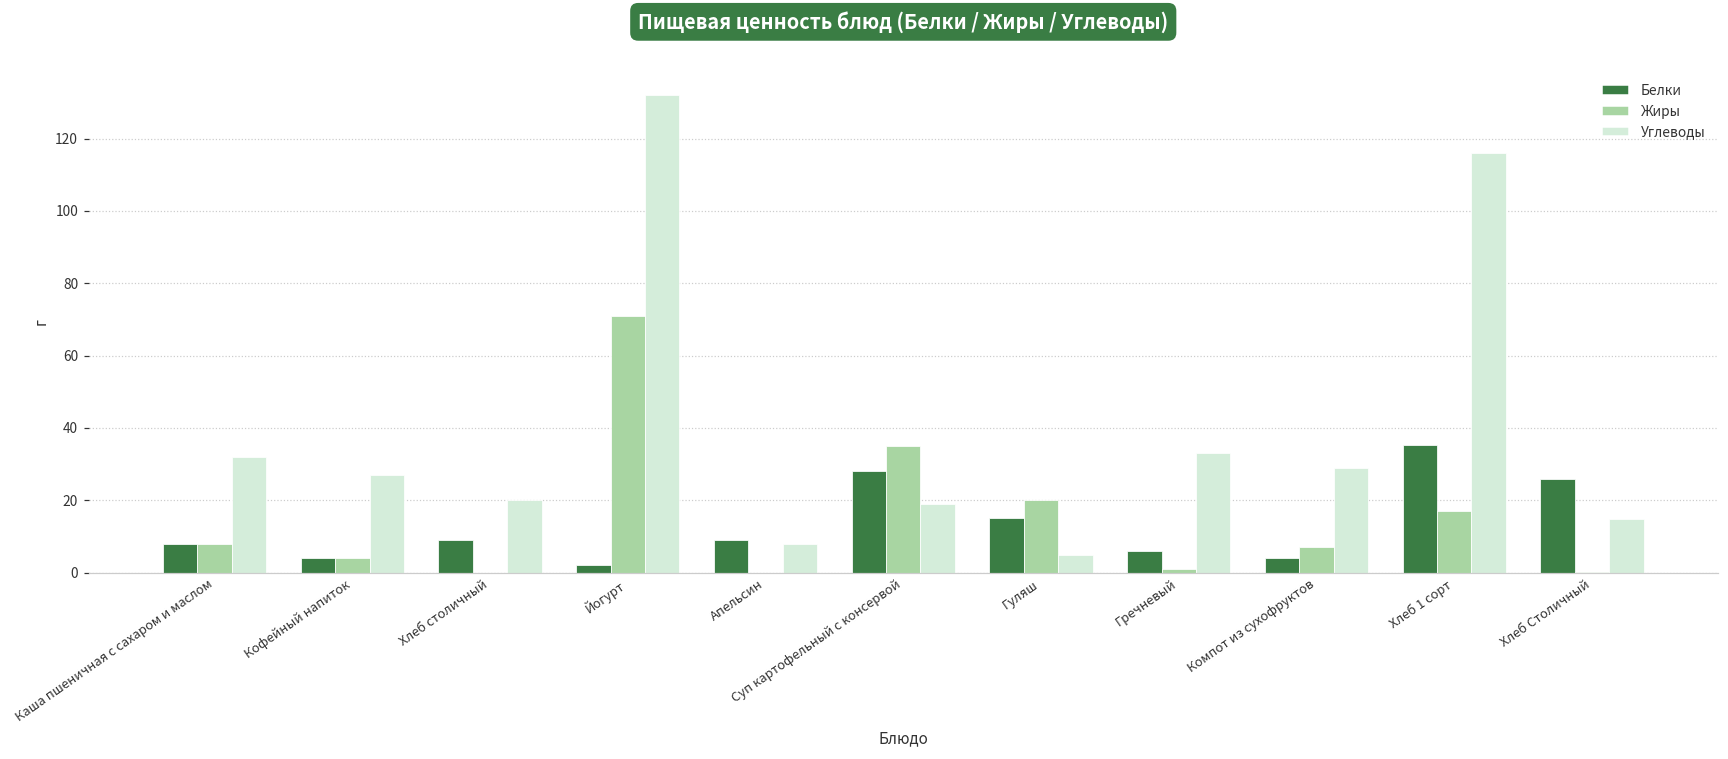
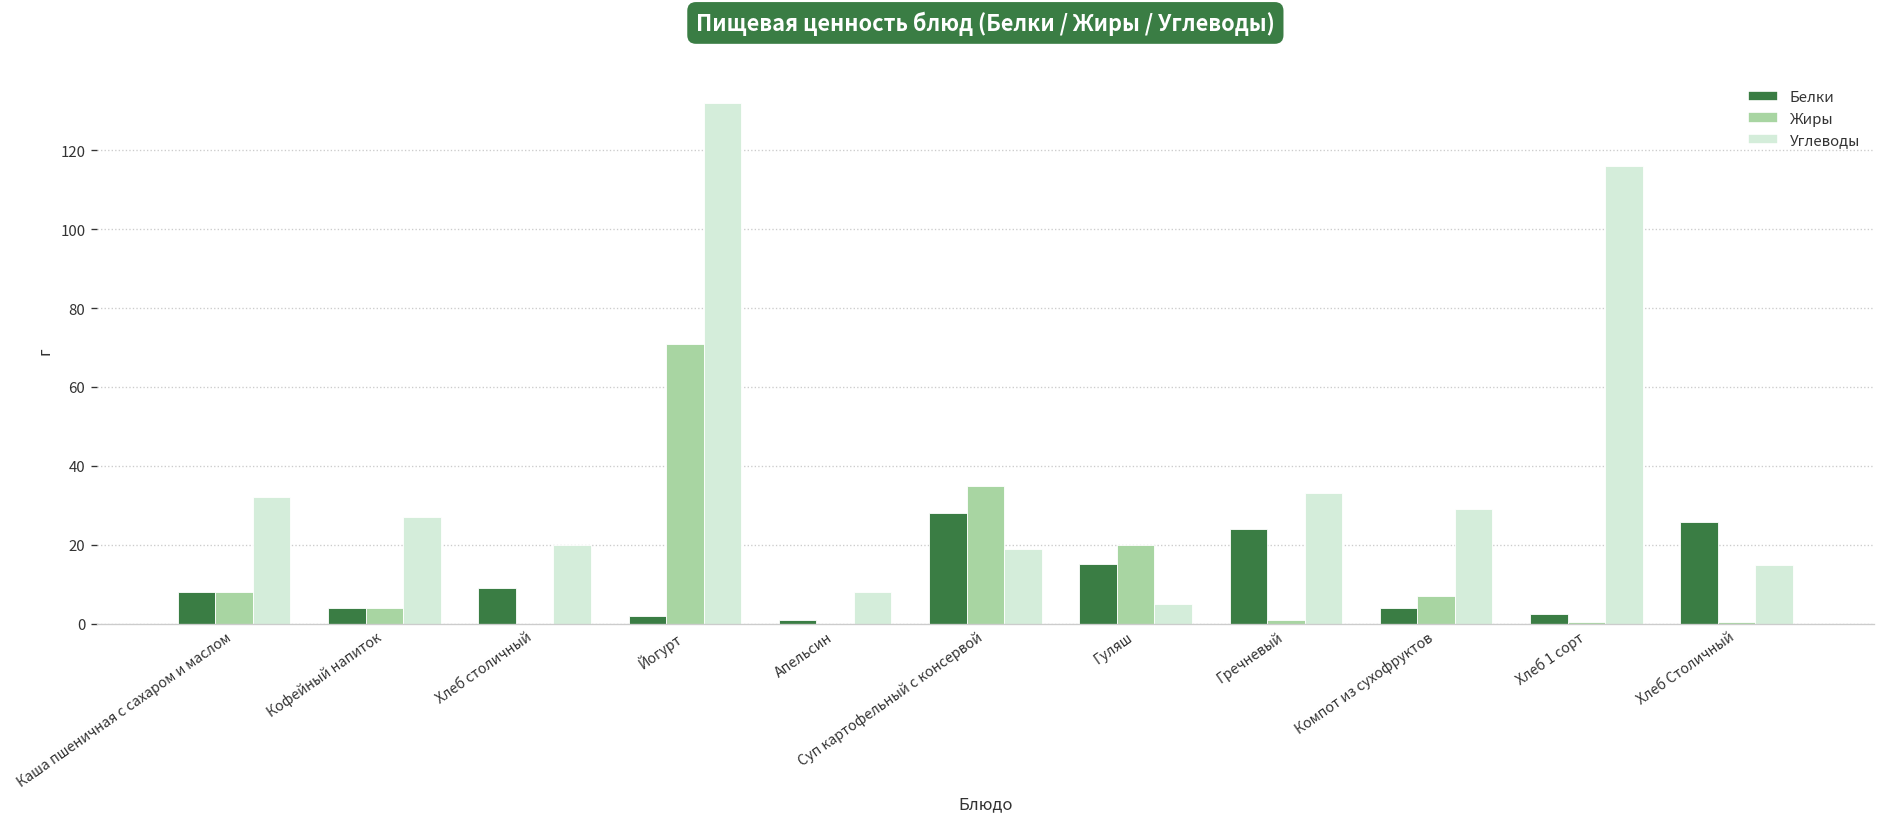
  {
    "Белки": {
      "Каша пшеничная с сахаром и маслом": 8,
      "Кофейный напиток": 4,
      "Хлеб столичный": 9,
      "Йогурт": 2,
-     "Апельсин": 9,
+     "Апельсин": 1,
      "Суп картофельный с консервой": 28,
      "Гуляш": 15,
-     "Гречневый": 6,
+     "Гречневый": 24,
      "Компот из сухофруктов": 4,
-     "Хлеб 1 сорт": 35,
+     "Хлеб 1 сорт": 2,
      "Хлеб Столичный": 26
    },
    "Жиры": {
      "Каша пшеничная с сахаром и маслом": 8,
      "Кофейный напиток": 4,
      "Хлеб столичный": 0,
      "Йогурт": 71,
      "Апельсин": 0,
      "Суп картофельный с консервой": 35,
      "Гуляш": 20,
      "Гречневый": 1,
      "Компот из сухофруктов": 7,
-     "Хлеб 1 сорт": 17
+     "Хлеб 1 сорт": 0
    },
    "Углеводы": {
      "Каша пшеничная с сахаром и маслом": 32,
      "Кофейный напиток": 27,
      "Хлеб столичный": 20,
      "Йогурт": 132,
      "Апельсин": 8,
      "Суп картофельный с консервой": 19,
      "Гуляш": 5,
      "Гречневый": 33,
      "Компот из сухофруктов": 29,
      "Хлеб 1 сорт": 116,
      "Хлеб Столичный": 15
    }
  }
